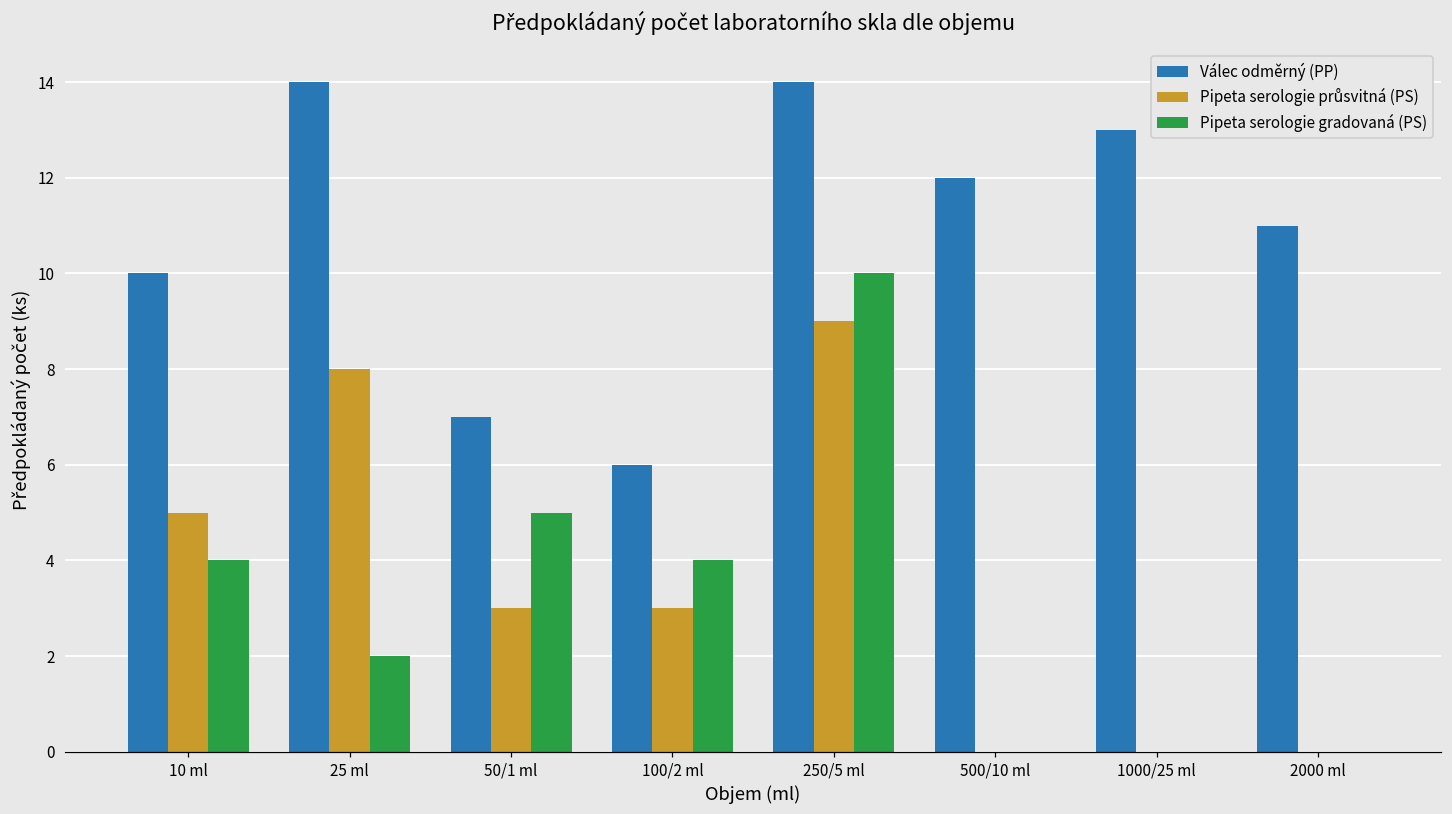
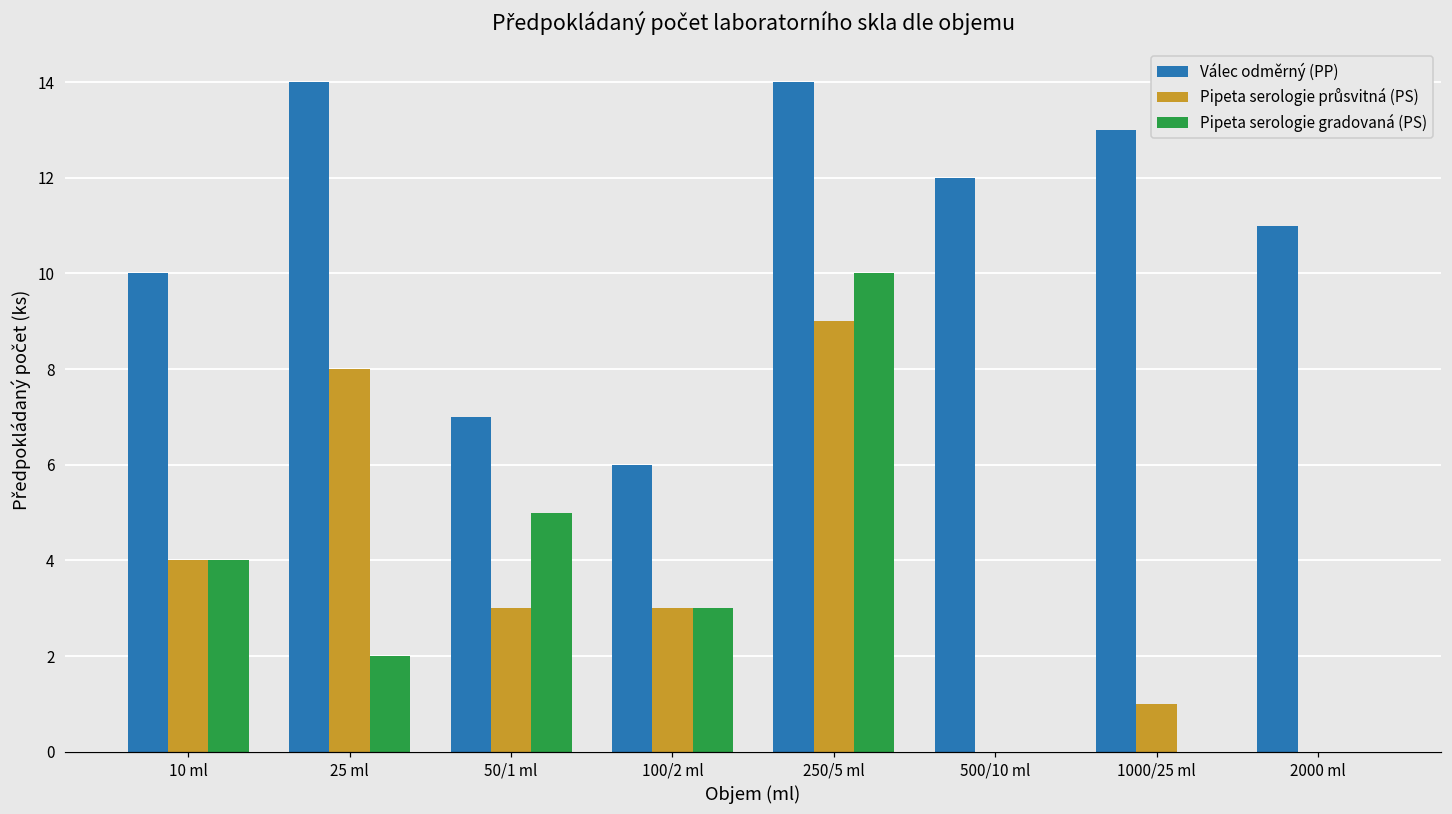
  {
    "Válec odměrný (PP)": {
      "10 ml": 10,
      "25 ml": 14,
      "50/1 ml": 7,
      "100/2 ml": 6,
      "250/5 ml": 14,
      "500/10 ml": 12,
      "1000/25 ml": 13,
      "2000 ml": 11
    },
    "Pipeta serologie průsvitná (PS)": {
-     "10 ml": 5,
+     "10 ml": 4,
      "25 ml": 8,
      "50/1 ml": 3,
      "100/2 ml": 3,
      "250/5 ml": 9,
      "500/10 ml": 0,
-     "1000/25 ml": 0,
+     "1000/25 ml": 1,
      "2000 ml": 0
    },
    "Pipeta serologie gradovaná (PS)": {
      "10 ml": 4,
      "25 ml": 2,
      "50/1 ml": 5,
-     "100/2 ml": 4,
+     "100/2 ml": 3,
      "250/5 ml": 10,
      "500/10 ml": 0,
      "1000/25 ml": 0,
      "2000 ml": 0
    }
  }
